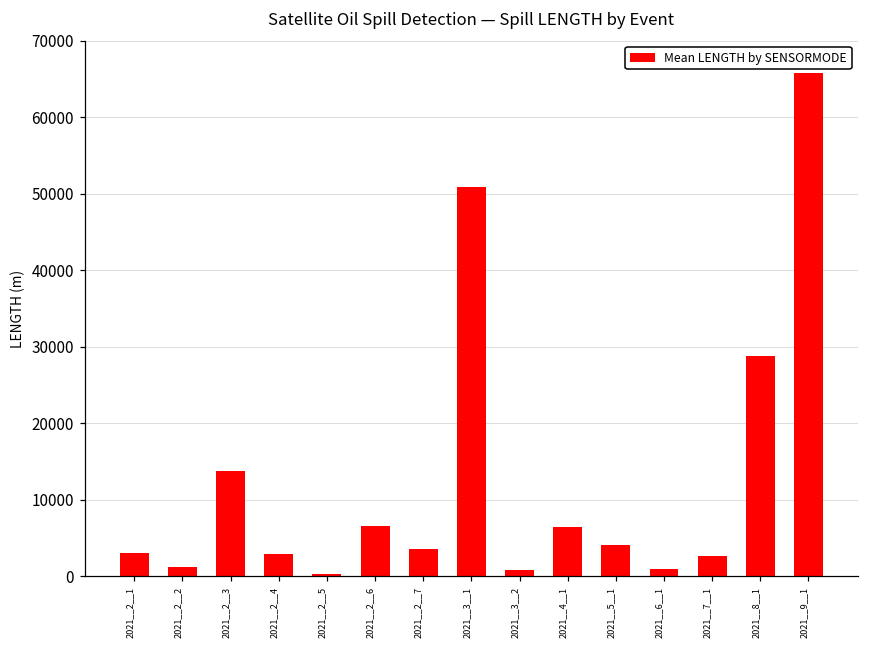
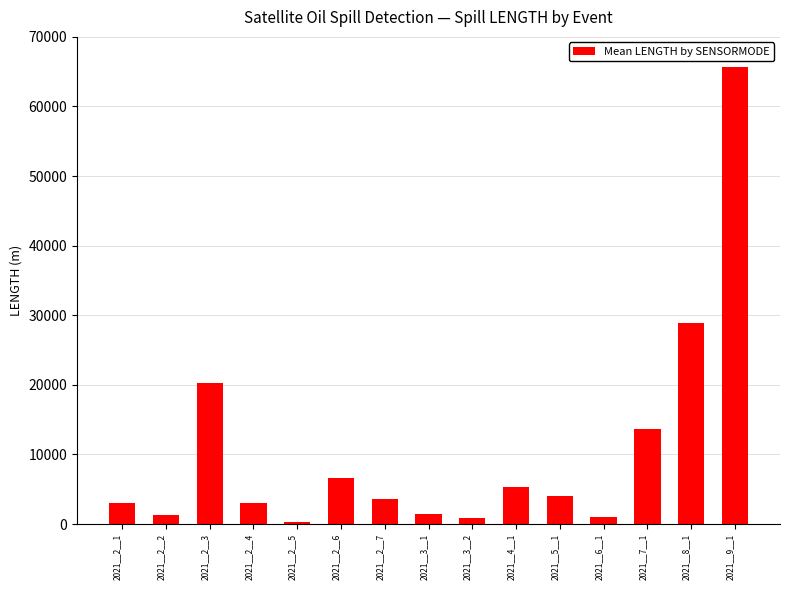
  {
    "2021__2__1": 3000,
    "2021__2__2": 1000,
-   "2021__2__3": 14000,
+   "2021__2__3": 20000,
    "2021__2__4": 3000,
    "2021__2__6": 7000,
    "2021__2__7": 4000,
-   "2021__3__1": 51000,
+   "2021__3__1": 1000,
    "2021__3__2": 1000,
-   "2021__4__1": 7000,
+   "2021__4__1": 5000,
    "2021__5__1": 4000,
    "2021__6__1": 1000,
-   "2021__7__1": 3000,
+   "2021__7__1": 14000,
    "2021__8__1": 29000,
    "2021__9__1": 66000
  }
